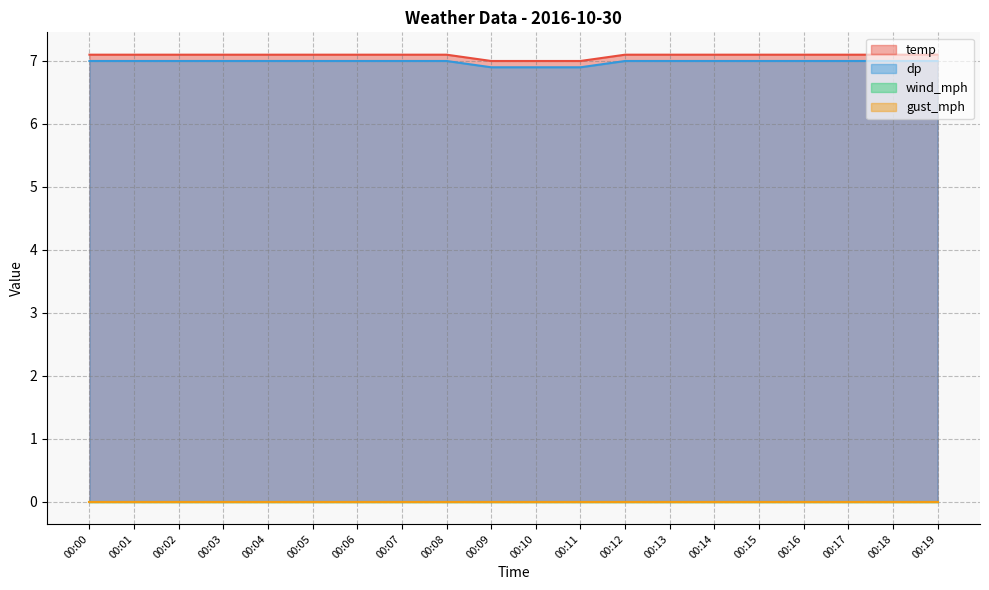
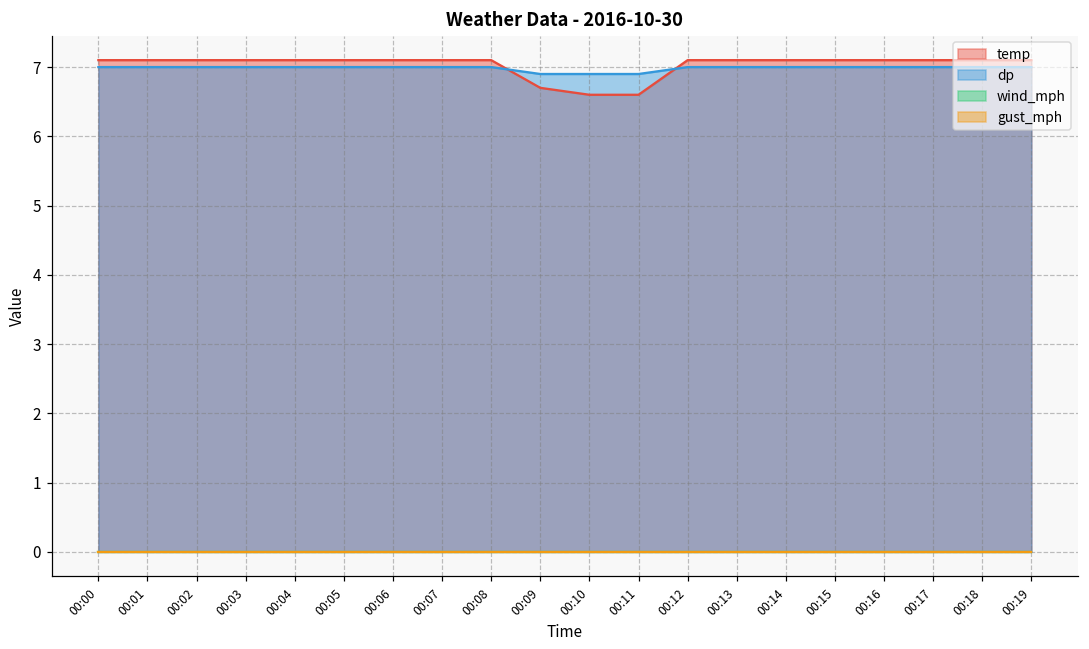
  {
    "temp": {
      "00:00": 7.1,
      "00:01": 7.1,
      "00:02": 7.1,
      "00:03": 7.1,
      "00:04": 7.1,
      "00:05": 7.1,
      "00:06": 7.1,
      "00:07": 7.1,
      "00:08": 7.1,
-     "00:09": 7.0,
-     "00:10": 7.0,
-     "00:11": 7.0,
+     "00:09": 6.7,
+     "00:10": 6.6,
+     "00:11": 6.6,
      "00:12": 7.1,
      "00:13": 7.1,
      "00:14": 7.1,
      "00:15": 7.1,
      "00:16": 7.1,
      "00:17": 7.1
    },
    "dp": {
      "00:00": 7.0,
      "00:01": 7.0,
      "00:02": 7.0,
      "00:03": 7.0,
      "00:04": 7.0,
      "00:05": 7.0,
      "00:06": 7.0,
      "00:07": 7.0,
      "00:08": 7.0,
      "00:09": 6.9,
      "00:10": 6.9,
      "00:11": 6.9,
      "00:12": 7.0,
      "00:13": 7.0,
      "00:14": 7.0,
      "00:15": 7.0,
      "00:16": 7.0,
      "00:17": 7.0
    },
    "gust_mph": {
      "00:00": 0.0,
      "00:01": 0.0,
      "00:02": 0.0,
      "00:03": 0.0,
      "00:04": 0.0,
      "00:05": 0.0,
      "00:06": 0.0,
      "00:07": 0.0,
      "00:08": 0.0,
      "00:09": 0.0,
      "00:10": 0.0,
      "00:11": 0.0,
      "00:12": 0.0,
      "00:13": 0.0,
      "00:14": 0.0,
      "00:15": 0.0,
      "00:16": 0.0,
      "00:17": 0.0,
      "00:18": 0.0,
      "00:19": 0.0
    }
  }
